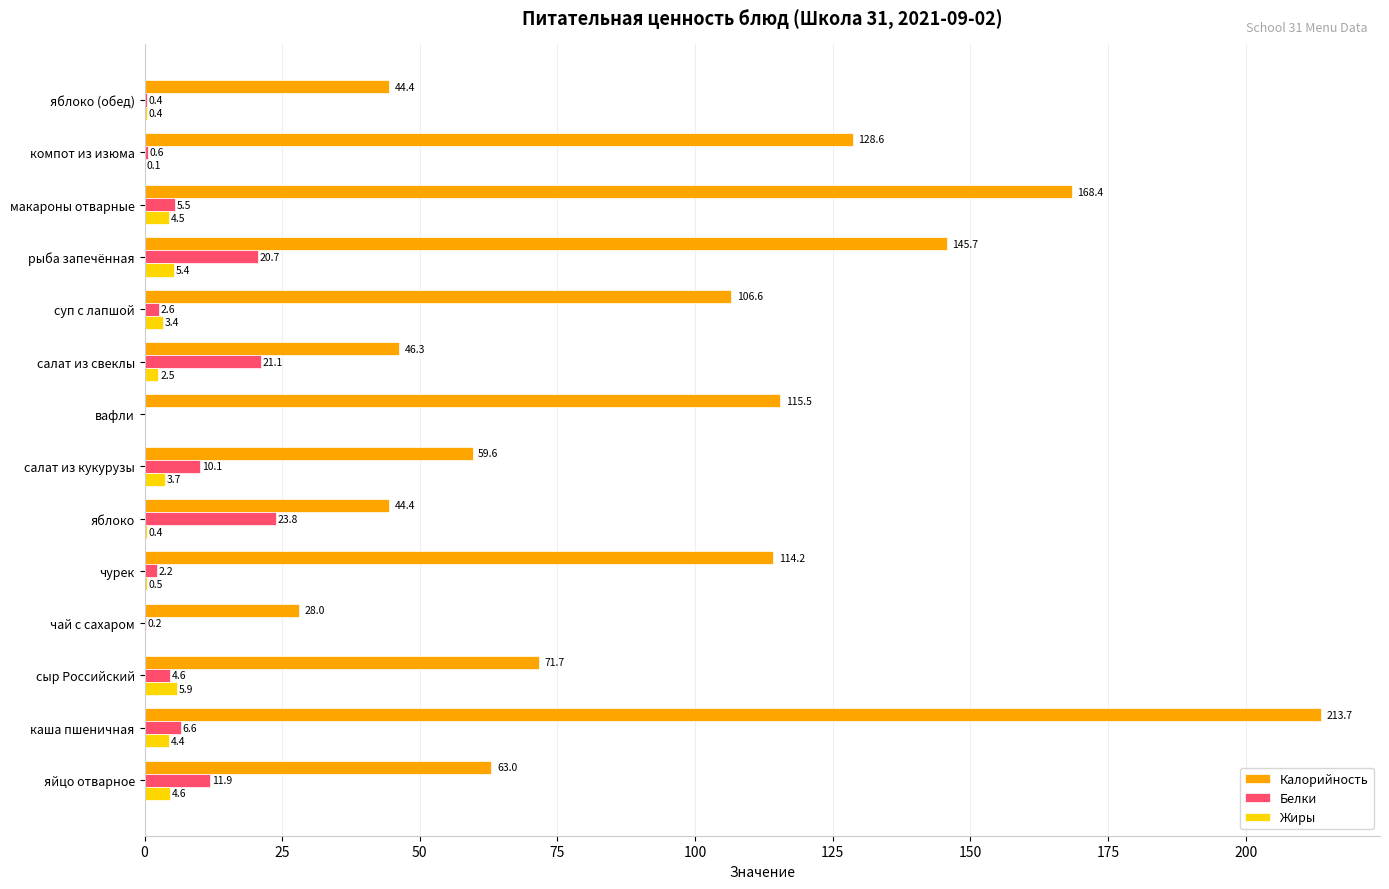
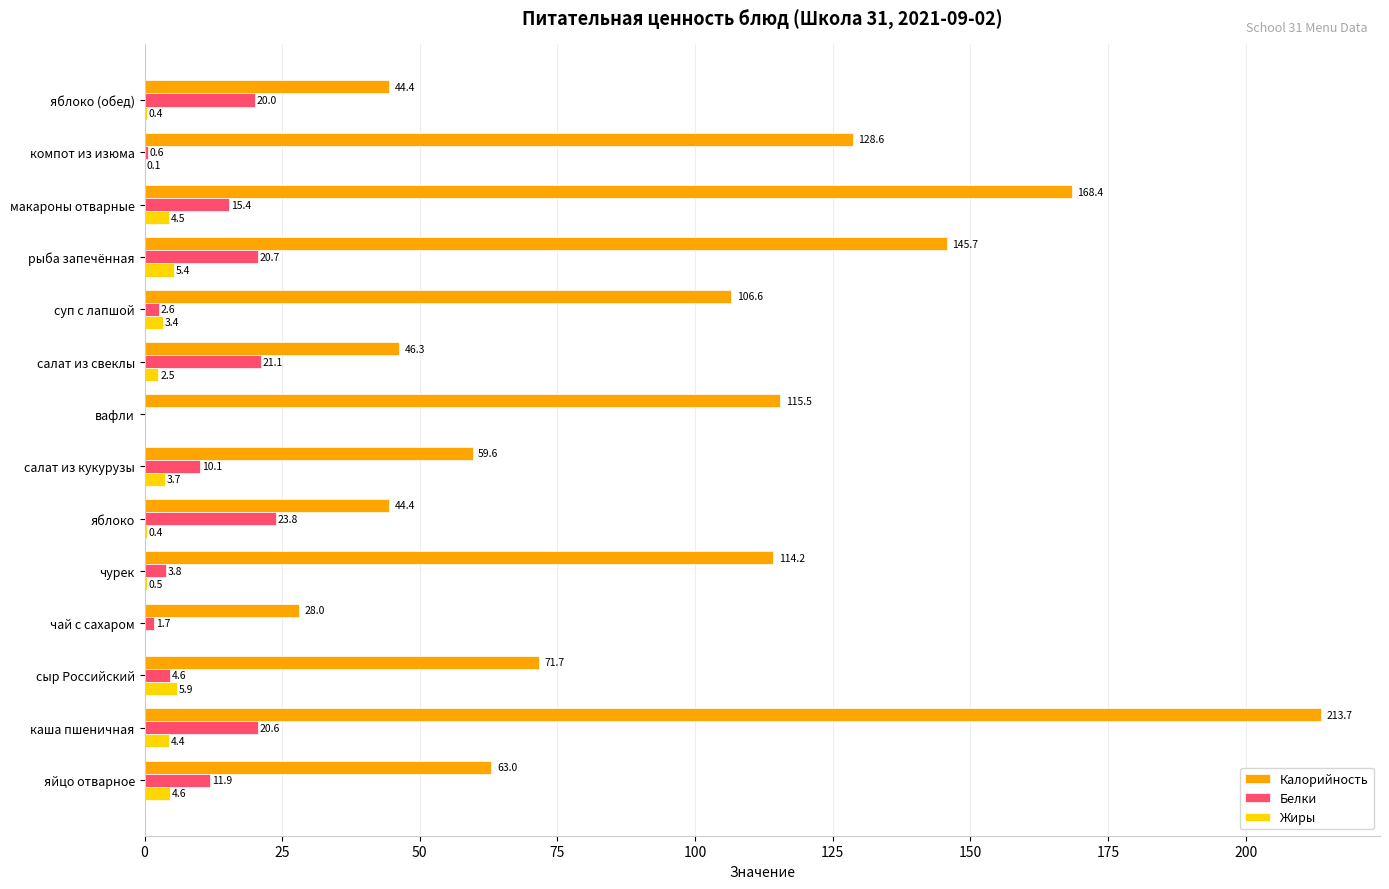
  {
    "Белки": {
-     "яблоко (обед)": 0.4,
+     "яблоко (обед)": 20.0,
      "компот из изюма": 0.6,
-     "макароны отварные": 5.5,
+     "макароны отварные": 15.4,
      "рыба запечённая": 20.7,
      "суп с лапшой": 2.6,
      "салат из свеклы": 21.1,
      "салат из кукурузы": 10.1,
      "яблоко": 23.8,
-     "чурек": 2.2,
-     "чай с сахаром": 0.2,
+     "чурек": 3.8,
+     "чай с сахаром": 1.7,
      "сыр Российский": 4.6,
-     "каша пшеничная": 6.6,
+     "каша пшеничная": 20.6,
      "яйцо отварное": 11.9
    }
  }
